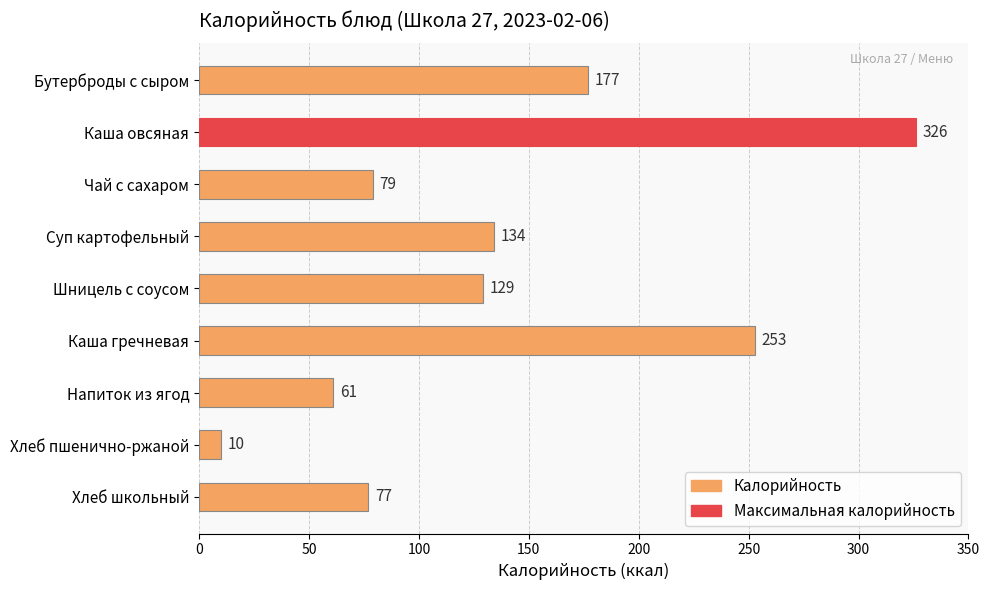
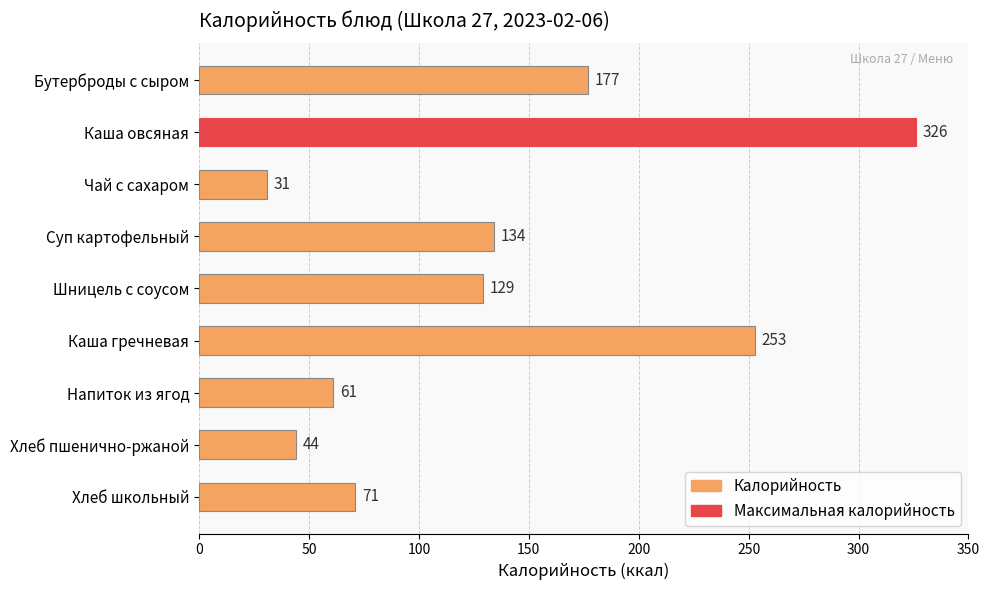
  {
    "Бутерброды с сыром": 177,
    "Каша овсяная": 326,
-   "Чай с сахаром": 79,
+   "Чай с сахаром": 31,
    "Суп картофельный": 134,
    "Шницель с соусом": 129,
    "Каша гречневая": 253,
    "Напиток из ягод": 61,
-   "Хлеб пшенично-ржаной": 10,
-   "Хлеб школьный": 77
+   "Хлеб пшенично-ржаной": 44,
+   "Хлеб школьный": 71
  }
